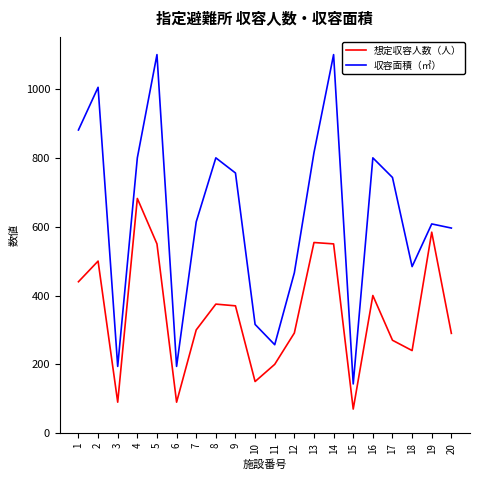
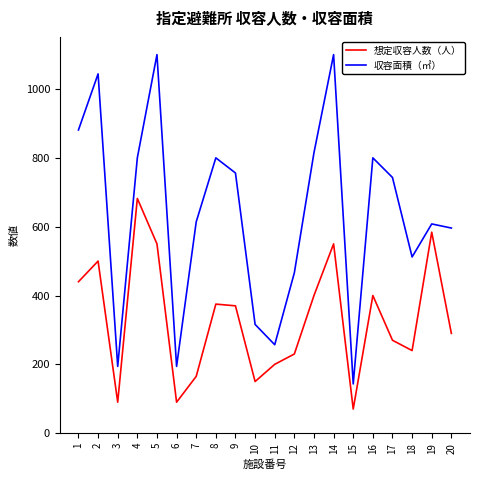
  {
    "想定収容人数（人）": {
      "1": 440,
      "2": 500,
      "3": 90,
      "4": 680,
      "5": 550,
      "6": 90,
-     "7": 300,
+     "7": 170,
      "8": 380,
      "9": 370,
      "10": 150,
      "11": 200,
-     "12": 290,
-     "13": 550,
+     "12": 230,
+     "13": 400,
      "14": 550,
      "15": 70,
      "16": 400,
      "17": 270,
      "18": 240,
      "19": 580,
      "20": 290
    },
    "収容面積（㎡）": {
      "1": 880,
-     "2": 1010,
+     "2": 1040,
      "3": 190,
      "4": 800,
      "5": 1100,
      "6": 190,
      "7": 610,
      "8": 800,
      "9": 760,
      "10": 320,
      "11": 260,
      "12": 470,
      "13": 820,
      "14": 1100,
      "15": 140,
      "16": 800,
      "17": 740,
-     "18": 480,
+     "18": 510,
      "19": 610,
      "20": 600
    }
  }
